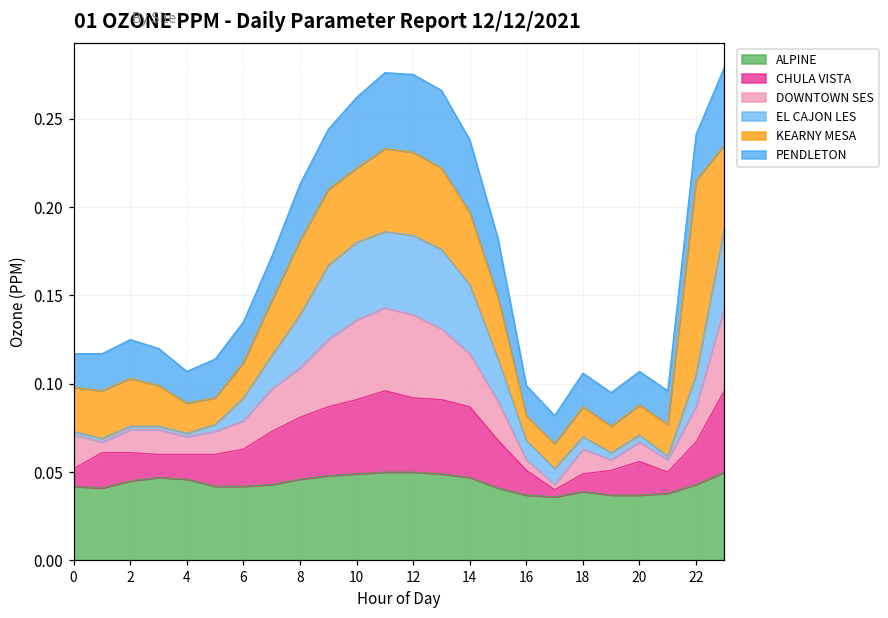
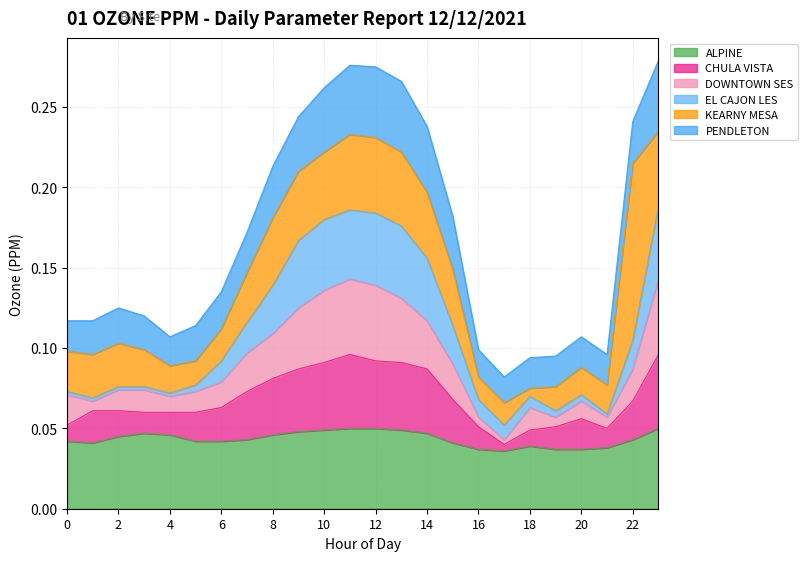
  {
    "ALPINE": {
      "0": 0.042,
      "2": 0.045,
      "4": 0.046,
      "6": 0.042,
      "8": 0.046,
      "10": 0.049,
      "12": 0.050,
      "14": 0.047,
      "16": 0.037,
      "18": 0.039,
      "20": 0.037,
      "22": 0.043
    },
    "CHULA VISTA": {
      "0": 0.010,
      "2": 0.016,
      "4": 0.014,
      "6": 0.021,
      "8": 0.035,
      "10": 0.042,
      "12": 0.042,
      "14": 0.040,
      "16": 0.014,
      "18": 0.010,
      "20": 0.019,
      "22": 0.024
    },
    "DOWNTOWN SES": {
      "0": 0.019,
      "2": 0.013,
      "4": 0.010,
      "6": 0.016,
      "8": 0.028,
      "10": 0.045,
      "12": 0.047,
      "14": 0.030,
      "16": 0.006,
      "18": 0.014,
      "20": 0.011,
      "22": 0.020
    },
    "KEARNY MESA": {
      "0": 0.025,
      "2": 0.027,
      "4": 0.017,
      "6": 0.020,
      "8": 0.042,
      "10": 0.042,
      "12": 0.047,
      "14": 0.041,
      "16": 0.014,
-     "18": 0.017,
+     "18": 0.005,
      "20": 0.017,
      "22": 0.110
    }
  }
